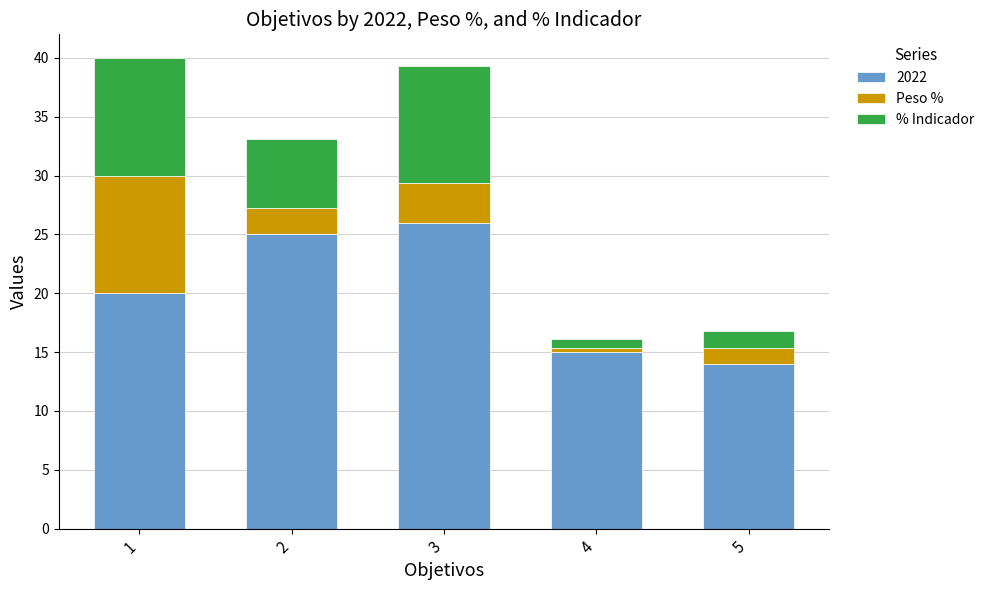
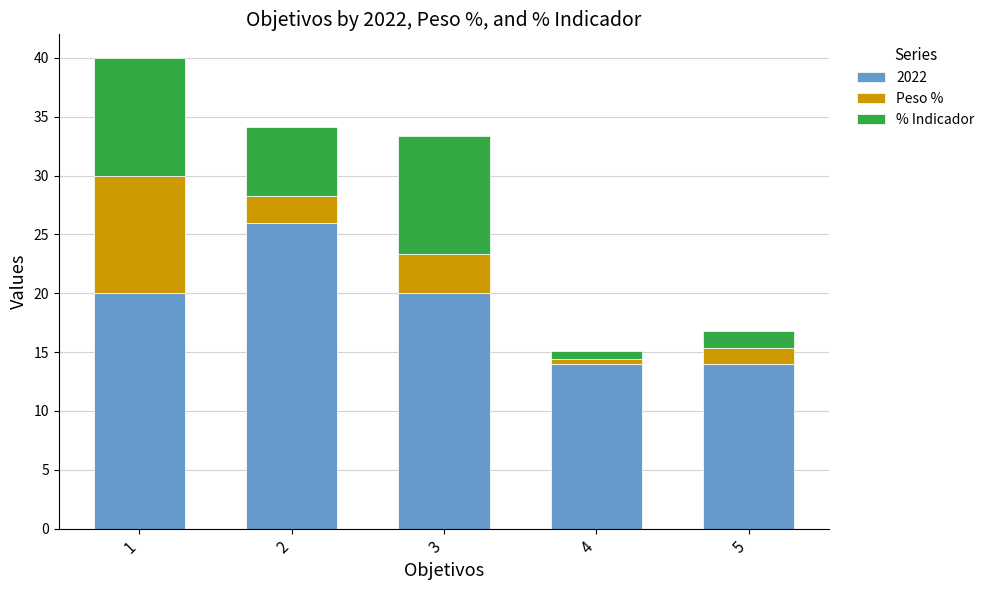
  {
    "2022": {
      "1": 20,
-     "2": 25,
-     "3": 26,
-     "4": 15,
+     "2": 26,
+     "3": 20,
+     "4": 14,
      "5": 14
    },
    "Peso %": {
      "1": 10,
      "2": 2.3,
      "3": 3.3,
      "4": 0.4,
      "5": 1.3
    },
    "% Indicador": {
      "1": 10,
      "2": 6,
      "3": 10,
      "4": 0.7,
      "5": 1.4
    }
  }
